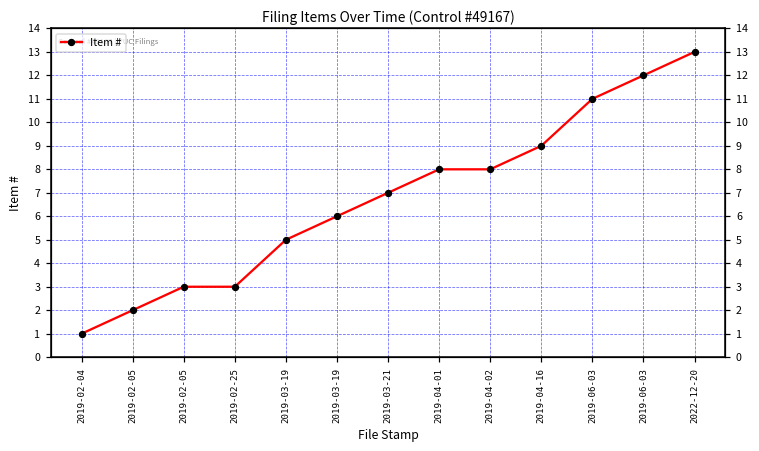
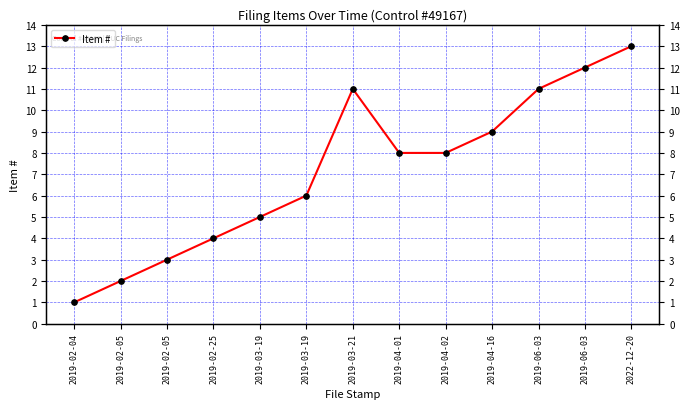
  {
    "2019-02-04": 1,
-   "2019-02-25": 3,
-   "2019-03-21": 7,
+   "2019-02-25": 4,
+   "2019-03-21": 11,
    "2019-04-01": 8,
    "2019-04-02": 8,
    "2019-04-16": 9,
    "2022-12-20": 13
  }
